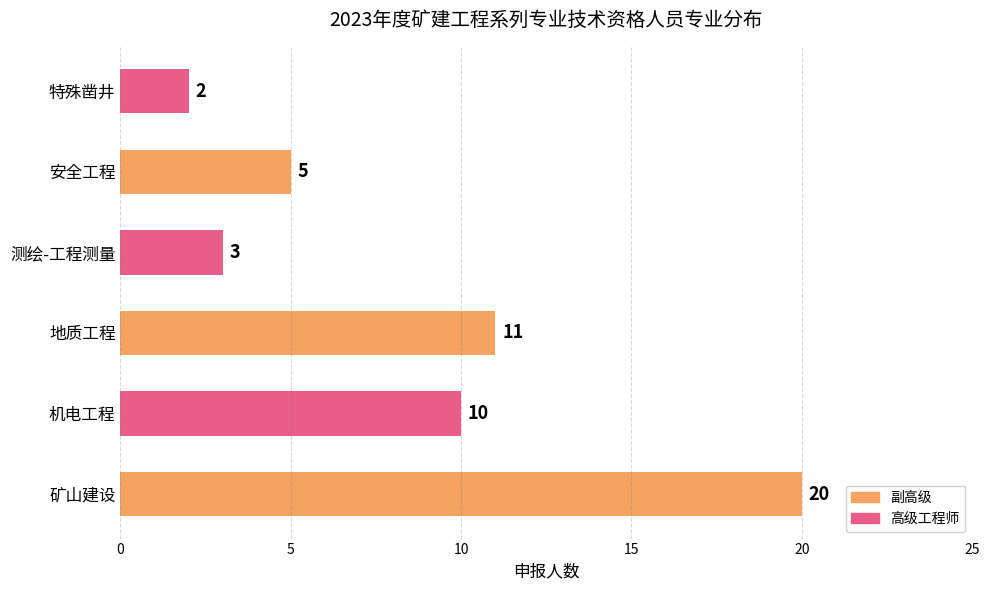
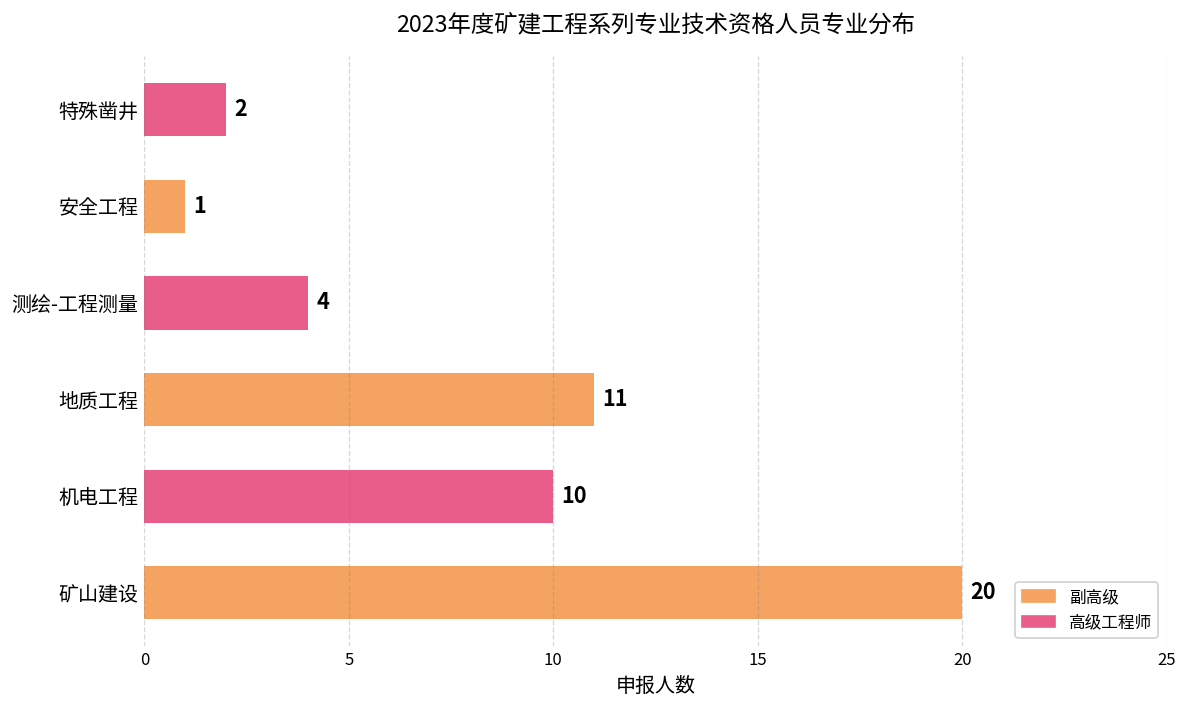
  {
    "特殊凿井": 2,
-   "安全工程": 5,
-   "测绘-工程测量": 3,
+   "安全工程": 1,
+   "测绘-工程测量": 4,
    "地质工程": 11,
    "机电工程": 10,
    "矿山建设": 20
  }
